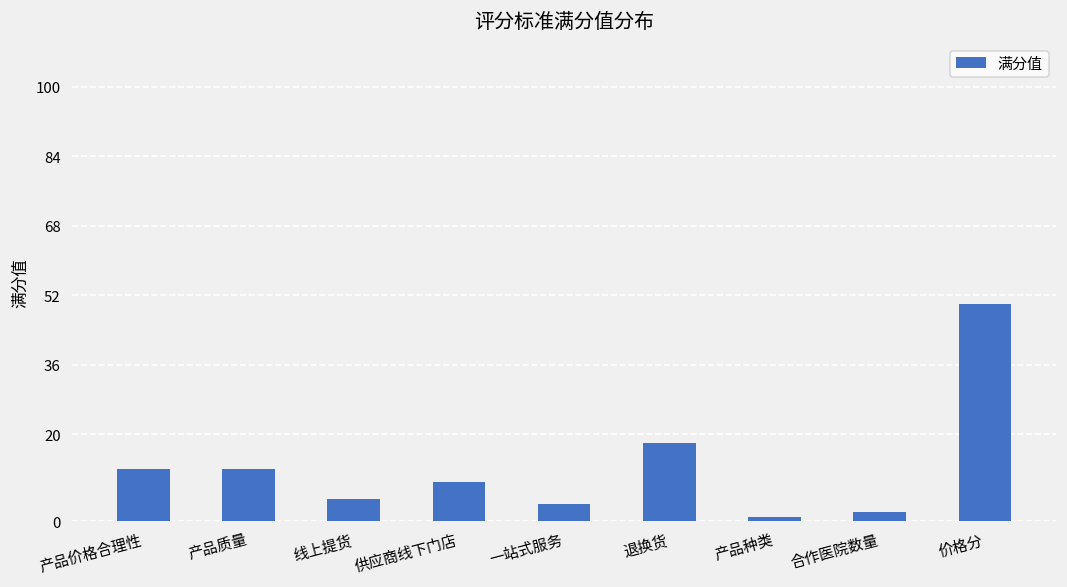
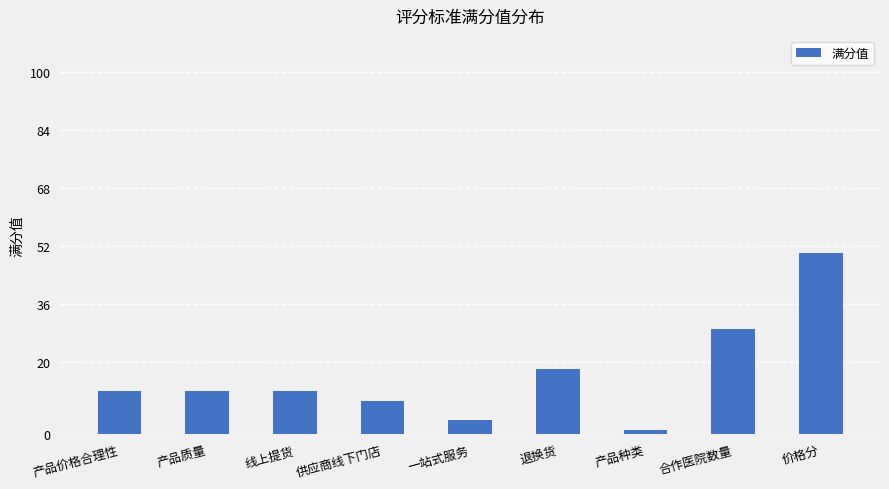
  {
    "产品价格合理性": 12,
    "产品质量": 12,
-   "线上提货": 5,
+   "线上提货": 12,
    "供应商线下门店": 9,
    "一站式服务": 4,
    "退换货": 18,
    "产品种类": 1,
-   "合作医院数量": 2,
+   "合作医院数量": 29,
    "价格分": 50
  }
